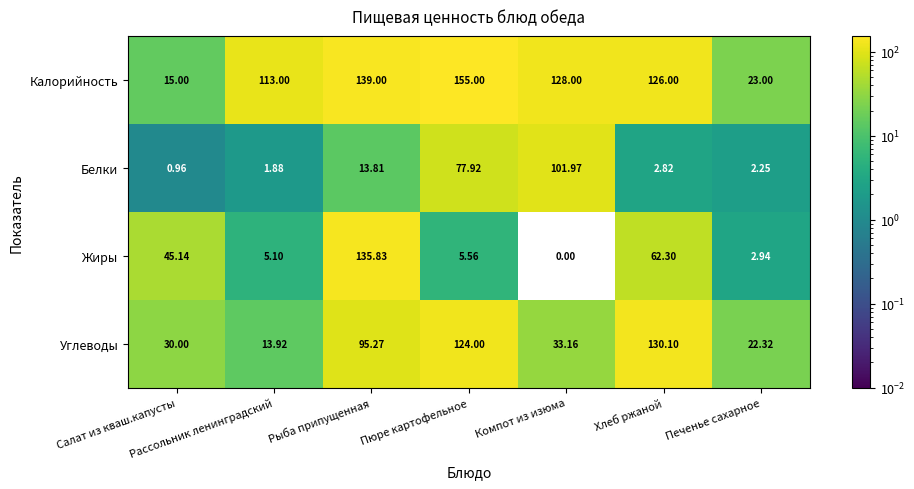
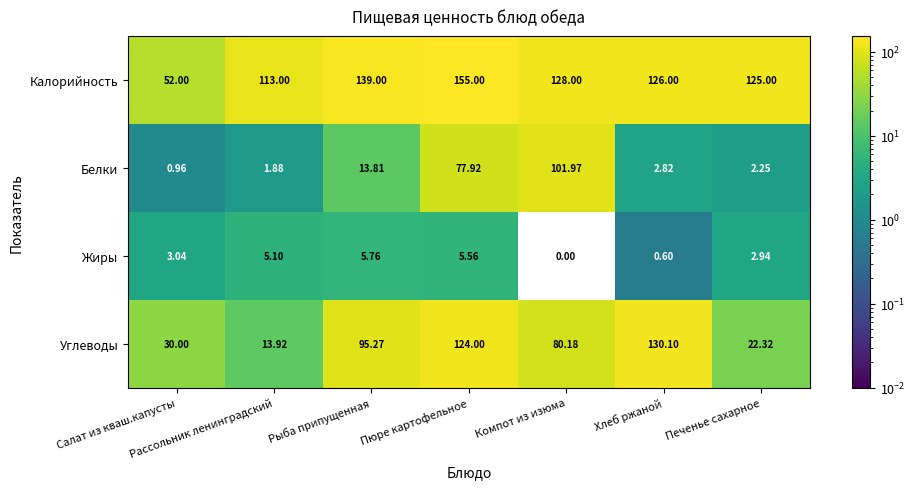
  {
    "Калорийность": {
-     "Салат из кваш.капусты": 15.00,
+     "Салат из кваш.капусты": 52.00,
      "Рассольник ленинградский": 113.00,
      "Рыба припущенная": 139.00,
      "Пюре картофельное": 155.00,
      "Компот из изюма": 128.00,
      "Хлеб ржаной": 126.00,
-     "Печенье сахарное": 23.00
+     "Печенье сахарное": 125.00
    },
    "Белки": {
      "Салат из кваш.капусты": 0.96,
      "Рассольник ленинградский": 1.88,
      "Рыба припущенная": 13.81,
      "Пюре картофельное": 77.92,
      "Компот из изюма": 101.97,
      "Хлеб ржаной": 2.82,
      "Печенье сахарное": 2.25
    },
    "Жиры": {
-     "Салат из кваш.капусты": 45.14,
+     "Салат из кваш.капусты": 3.04,
      "Рассольник ленинградский": 5.10,
-     "Рыба припущенная": 135.83,
+     "Рыба припущенная": 5.76,
      "Пюре картофельное": 5.56,
      "Компот из изюма": 0.00,
-     "Хлеб ржаной": 62.30,
+     "Хлеб ржаной": 0.60,
      "Печенье сахарное": 2.94
    },
    "Углеводы": {
      "Салат из кваш.капусты": 30.00,
      "Рассольник ленинградский": 13.92,
      "Рыба припущенная": 95.27,
      "Пюре картофельное": 124.00,
-     "Компот из изюма": 33.16,
+     "Компот из изюма": 80.18,
      "Хлеб ржаной": 130.10,
      "Печенье сахарное": 22.32
    }
  }
